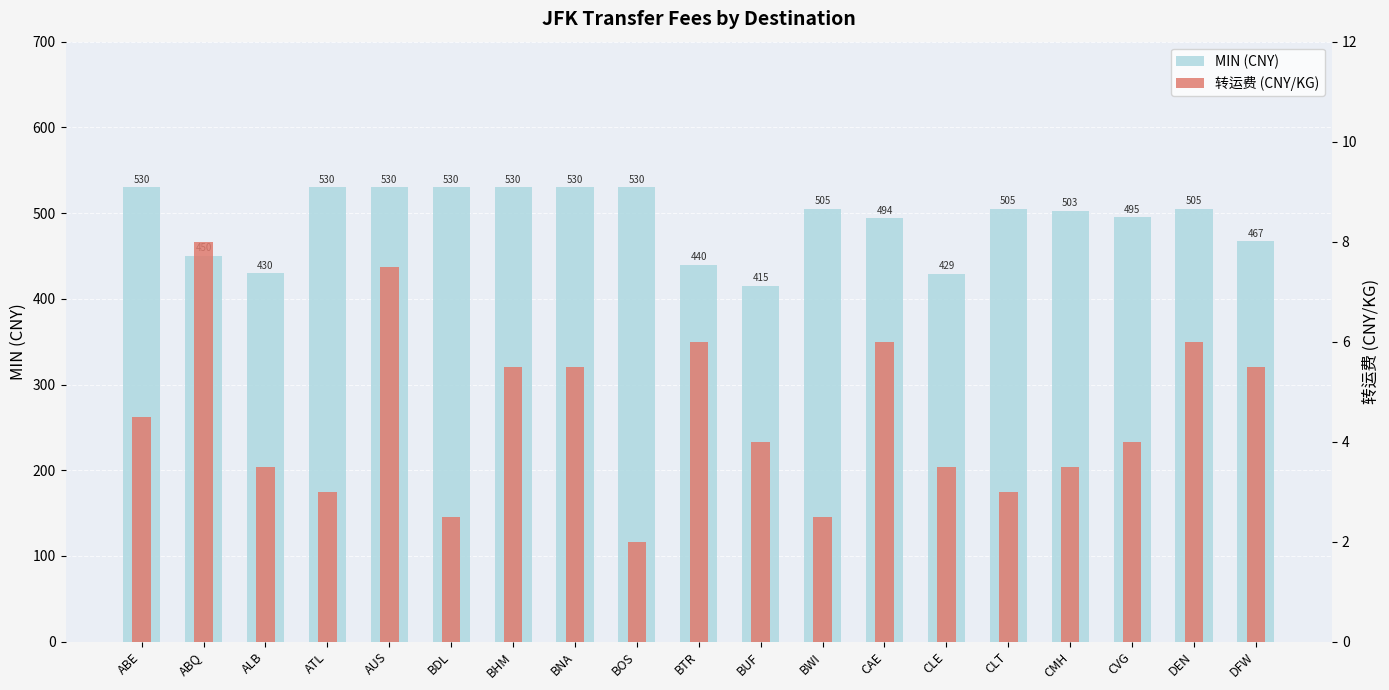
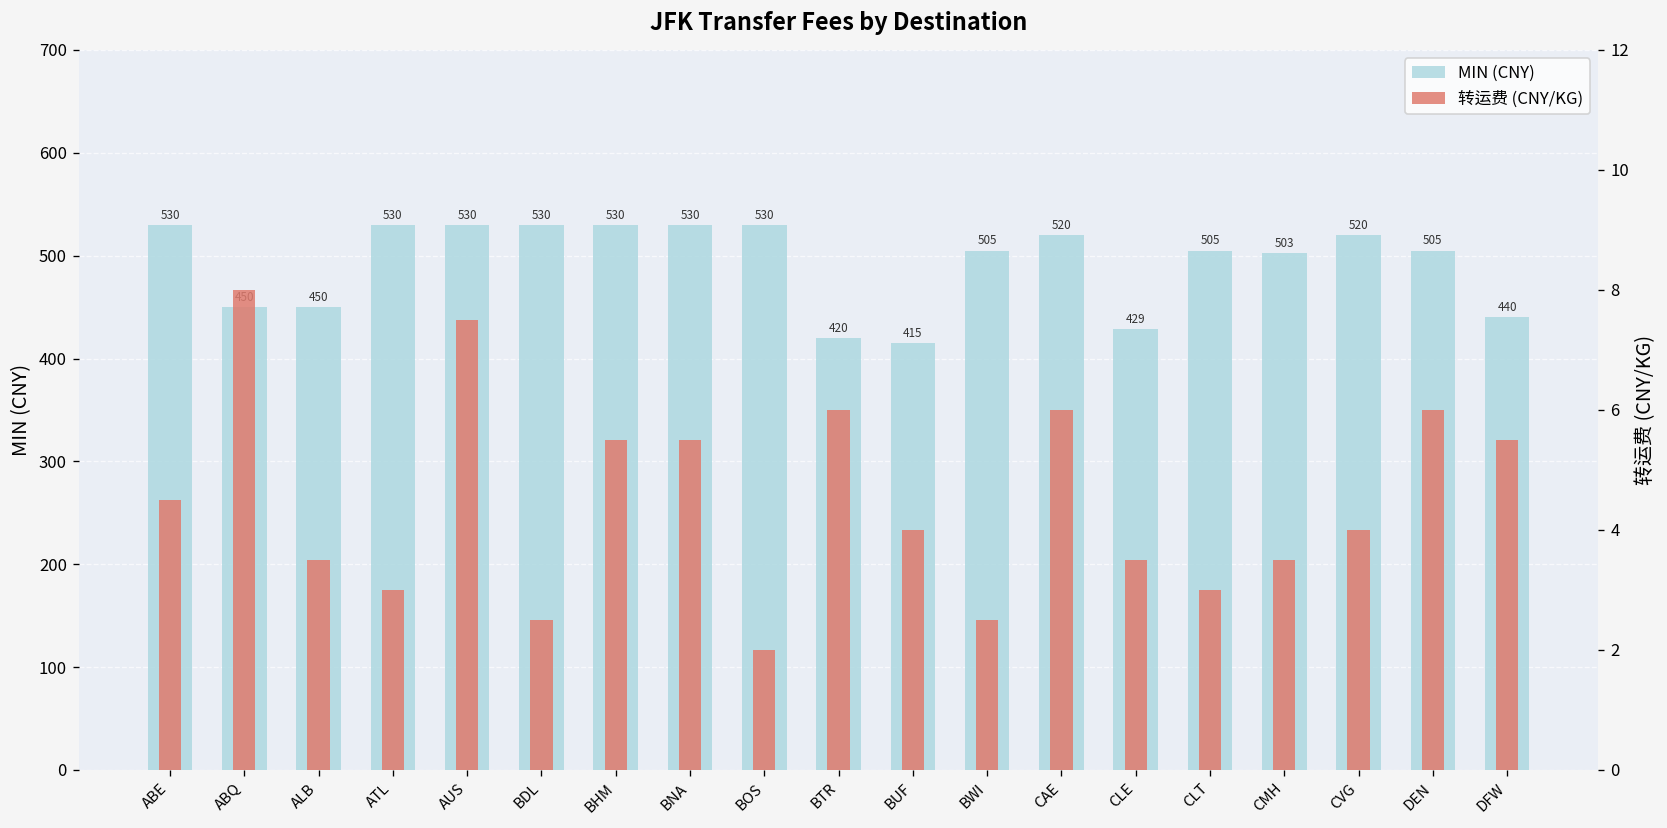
  {
    "MIN (CNY)": {
      "ABE": 530,
-     "ALB": 430,
+     "ALB": 450,
      "ATL": 530,
      "AUS": 530,
      "BDL": 530,
      "BHM": 530,
      "BNA": 530,
      "BOS": 530,
-     "BTR": 440,
+     "BTR": 420,
      "BUF": 415,
      "BWI": 505,
-     "CAE": 494,
+     "CAE": 520,
      "CLE": 429,
      "CLT": 505,
      "CMH": 503,
-     "CVG": 495,
+     "CVG": 520,
      "DEN": 505,
-     "DFW": 467
+     "DFW": 440
    }
  }
